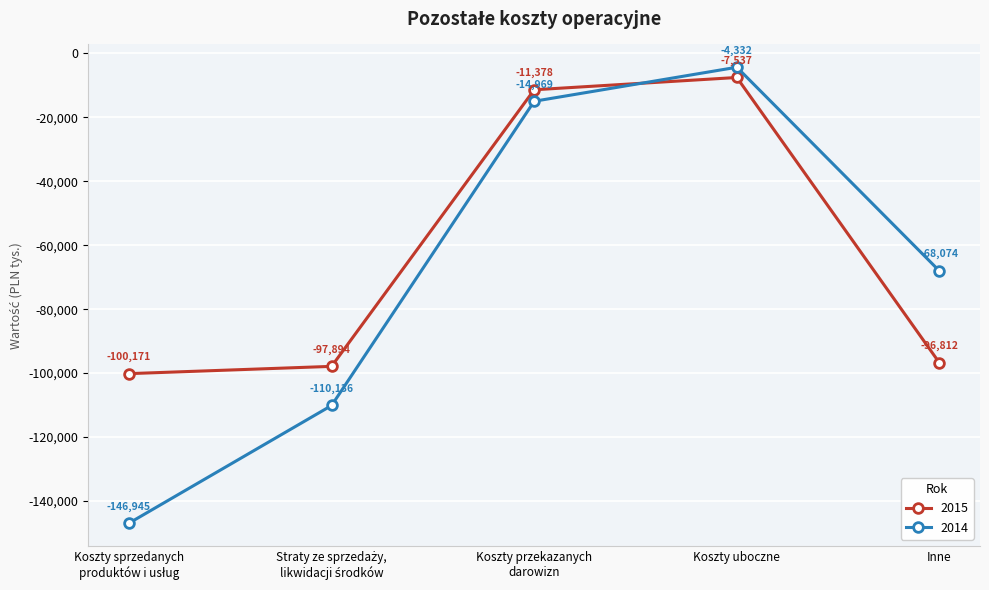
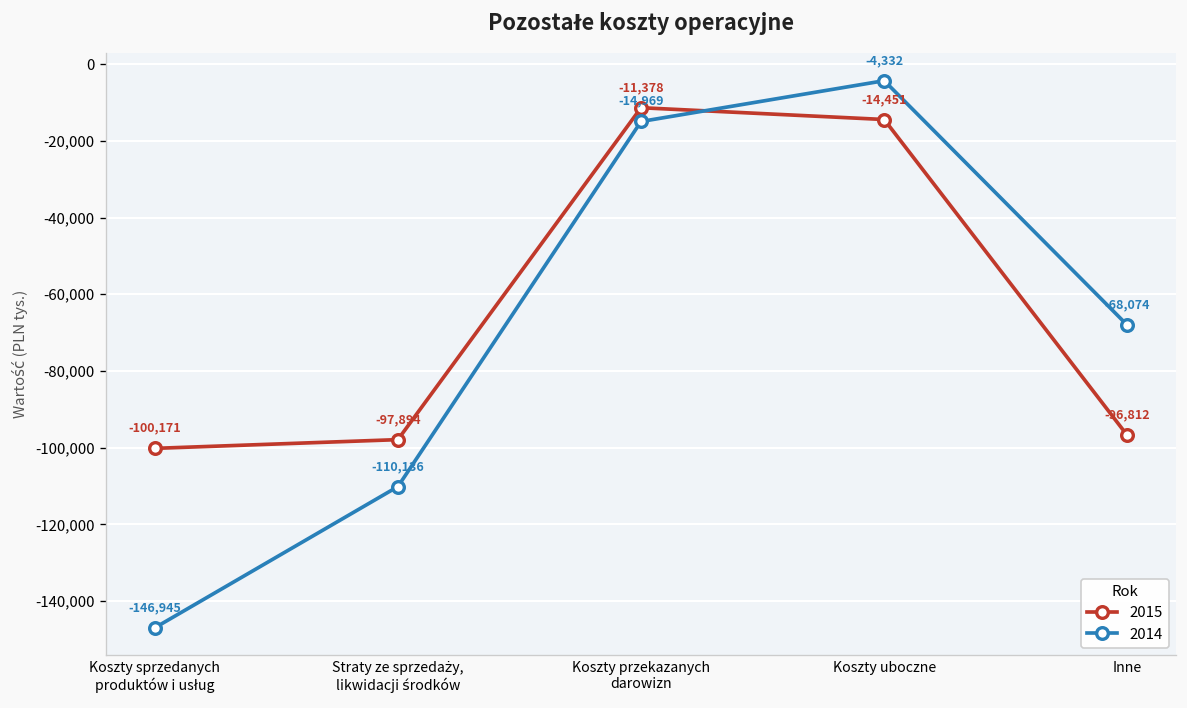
  {
    "2015": {
      "Koszty sprzedanych produktów i usług": "-100,171",
      "Straty ze sprzedaży, likwidacji środków": "-97,894",
      "Koszty przekazanych darowizn": "-11,378",
-     "Koszty uboczne": "-7,537",
+     "Koszty uboczne": "-14,451",
      "Inne": "-96,812"
    },
    "2014": {
      "Koszty sprzedanych produktów i usług": "-146,945",
      "Straty ze sprzedaży, likwidacji środków": "-110,136",
      "Koszty uboczne": "-4,332",
      "Inne": "-68,074"
    }
  }
